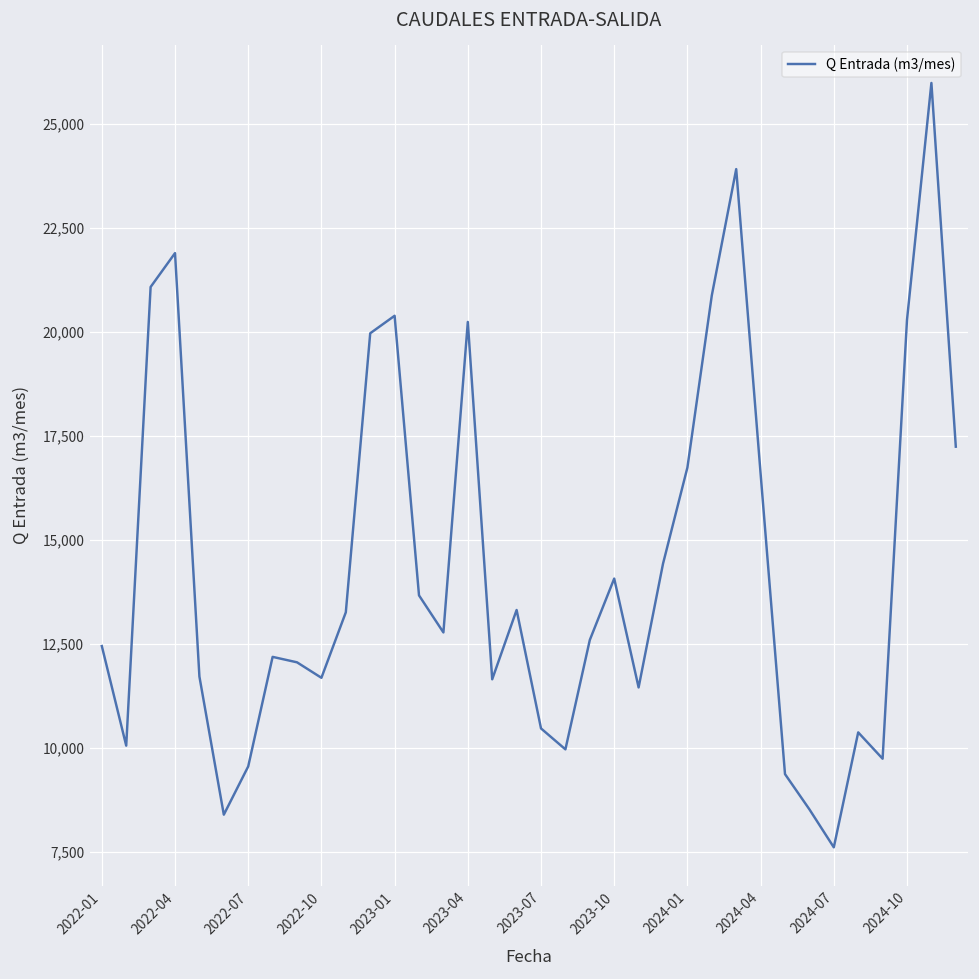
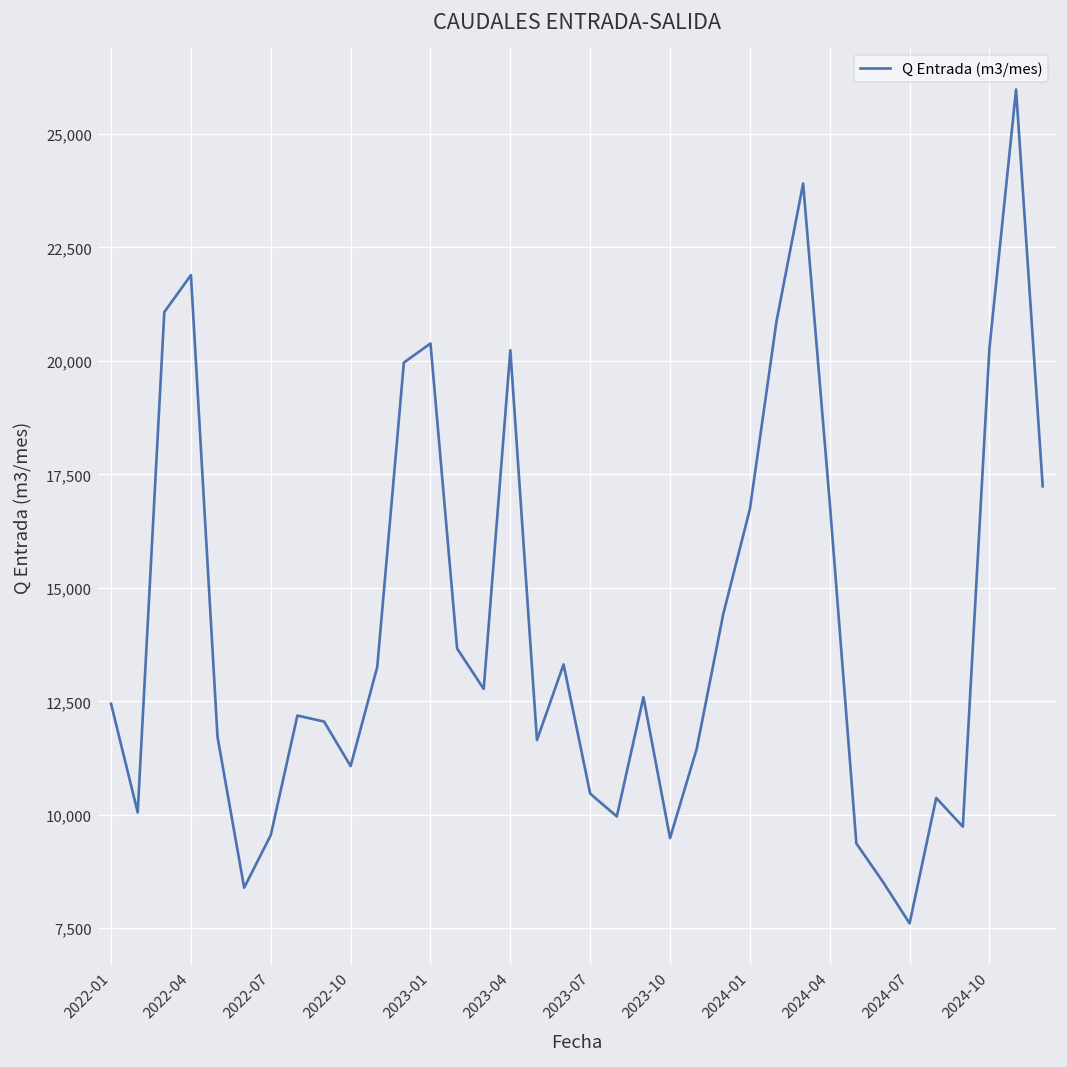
  {
    "2022-01": "12,400",
    "2022-04": "21,900",
    "2022-07": "9,600",
-   "2022-10": "11,700",
+   "2022-10": "11,100",
    "2023-01": "20,400",
    "2023-04": "20,200",
    "2023-07": "10,500",
-   "2023-10": "14,100",
+   "2023-10": "9,500",
    "2024-01": "16,700",
-   "2024-04": "16,600",
+   "2024-04": "16,900",
    "2024-07": "7,600",
    "2024-10": "20,300"
  }
